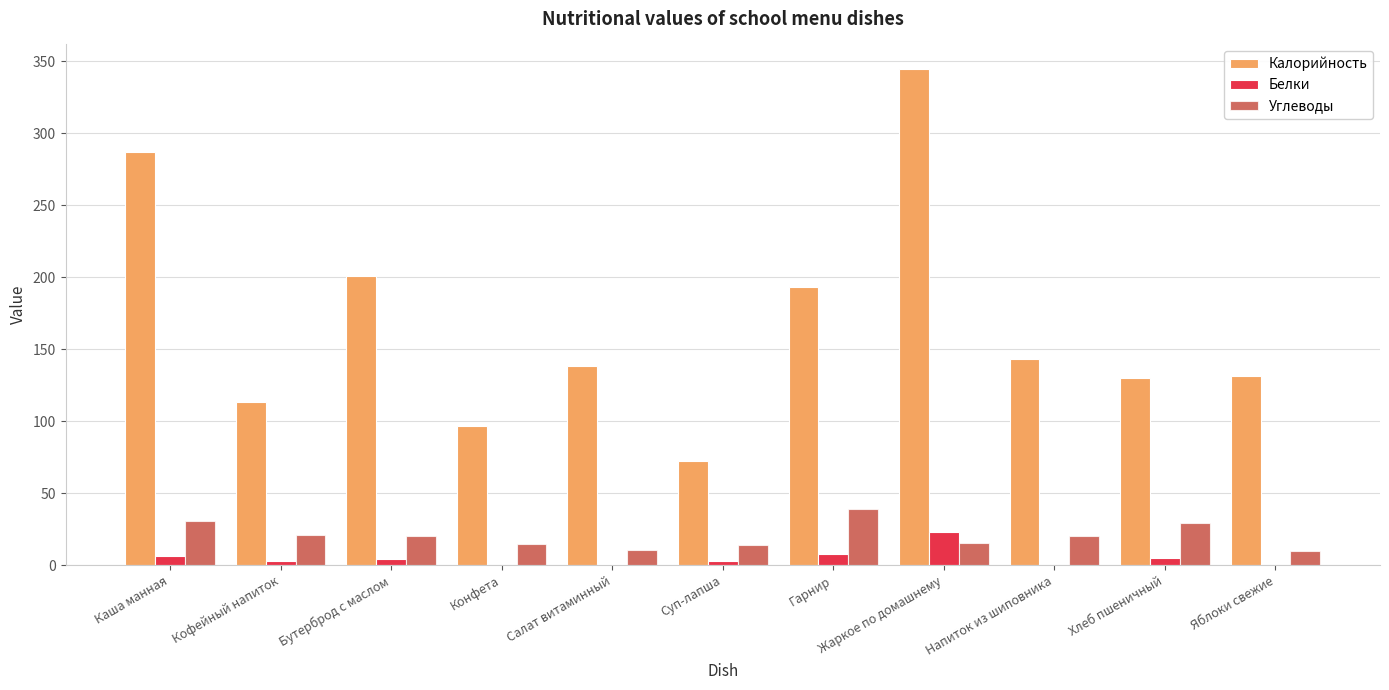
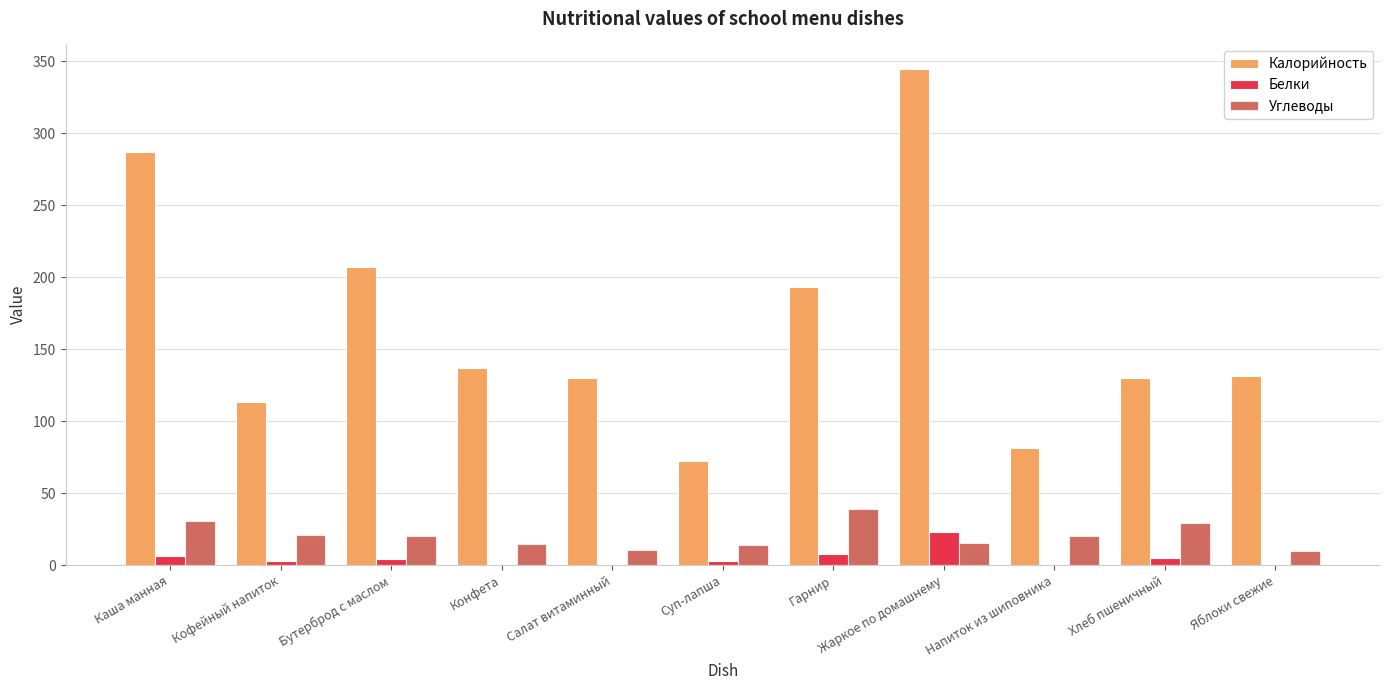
  {
    "Калорийность": {
      "Каша манная": 287,
      "Кофейный напиток": 113,
-     "Бутерброд с маслом": 201,
-     "Конфета": 96,
-     "Салат витаминный": 138,
+     "Бутерброд с маслом": 207,
+     "Конфета": 137,
+     "Салат витаминный": 130,
      "Суп-лапша": 72,
      "Гарнир": 193,
      "Жаркое по домашнему": 344,
-     "Напиток из шиповника": 143,
+     "Напиток из шиповника": 81,
      "Хлеб пшеничный": 130,
      "Яблоки свежие": 132
    }
  }
